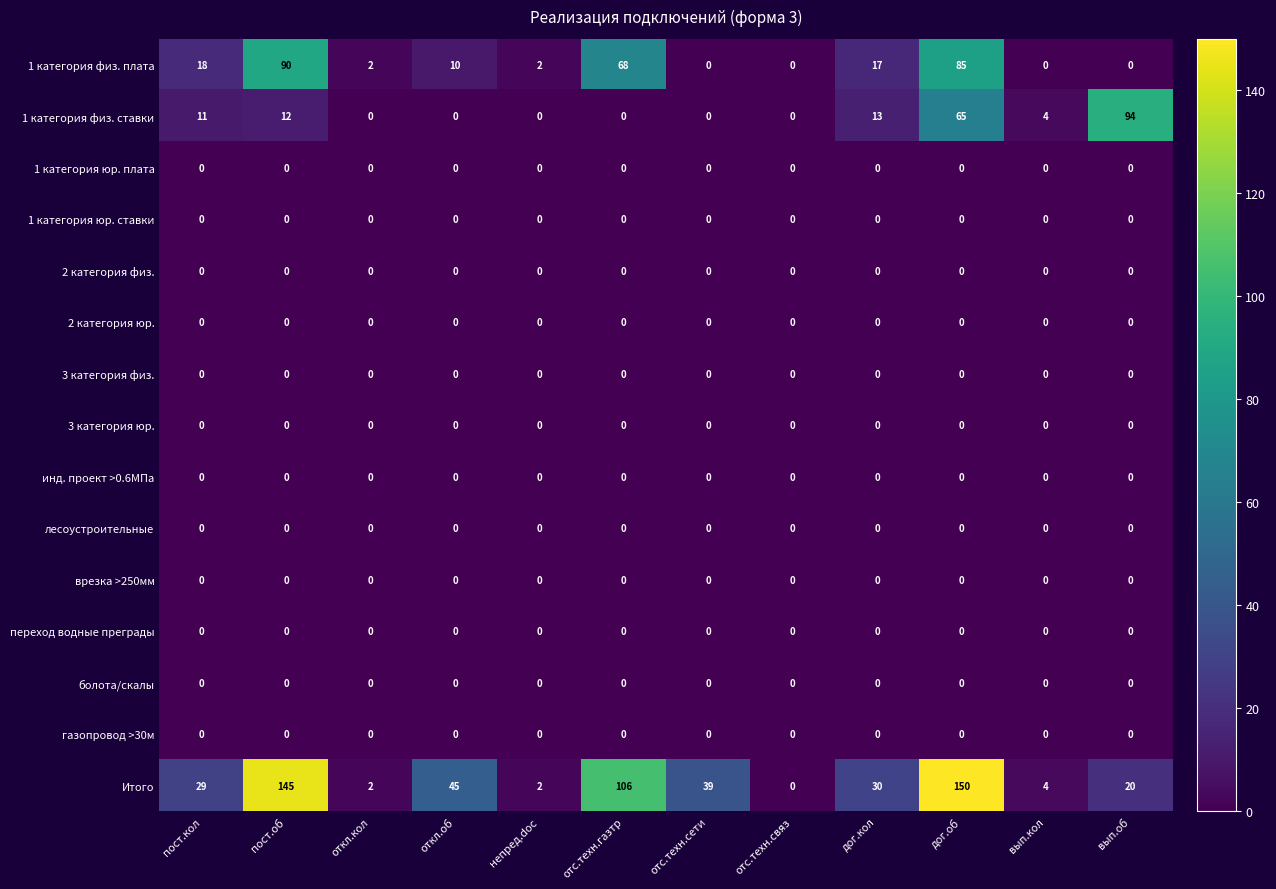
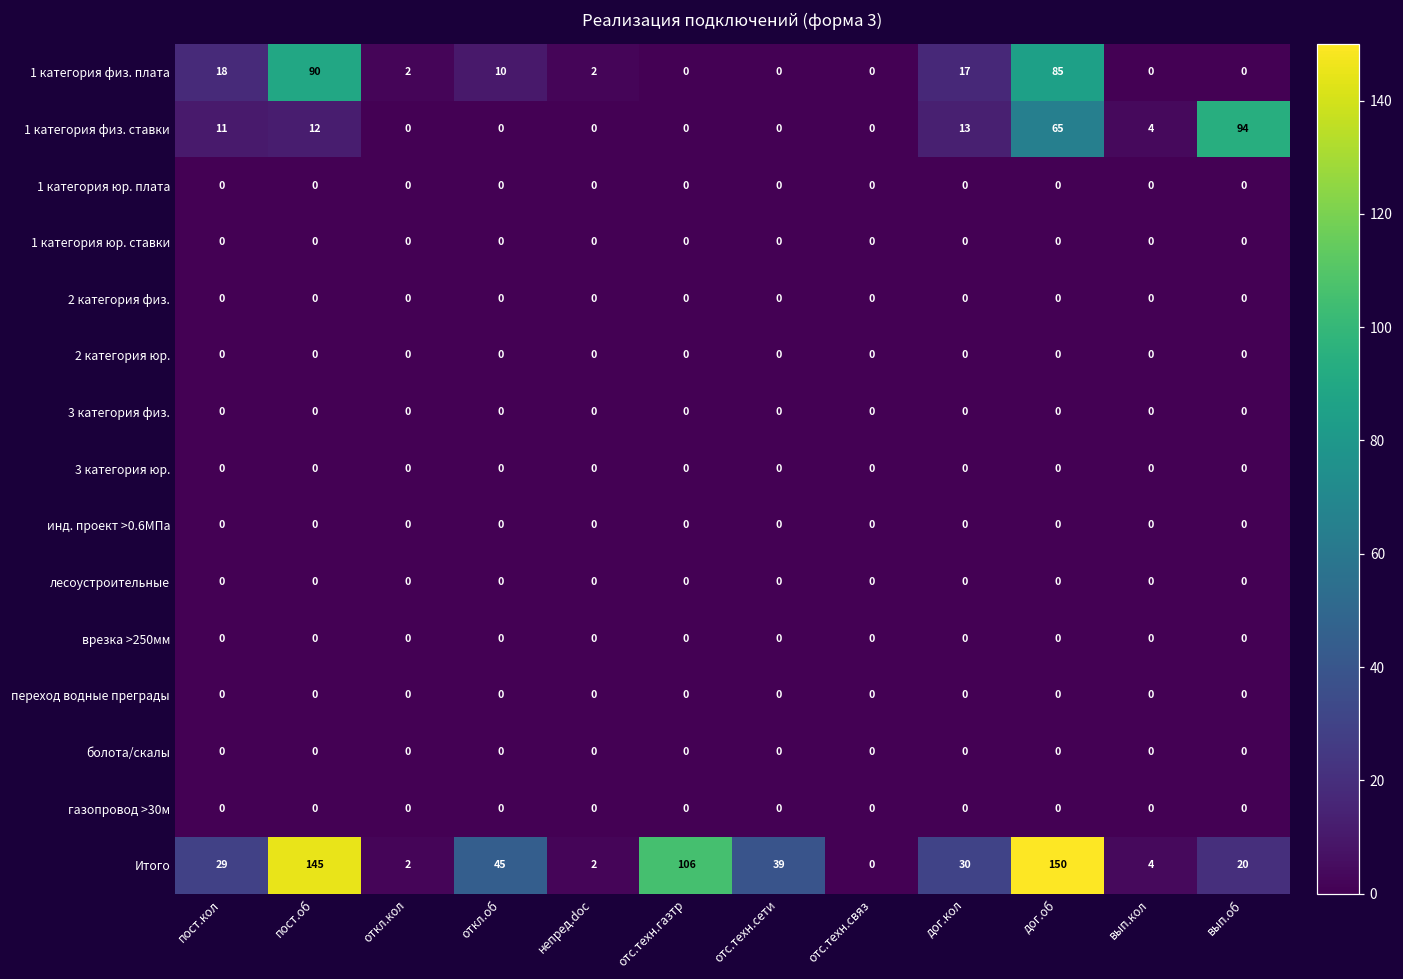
  {
    "1 категория физ. плата": {
      "пост.кол": 18,
      "пост.об": 90,
      "откл.кол": 2,
      "откл.об": 10,
      "непред.doc": 2,
-     "отс.техн.газтр": 68,
+     "отс.техн.газтр": 0,
      "отс.техн.сети": 0,
      "отс.техн.связ": 0,
      "дог.кол": 17,
      "дог.об": 85,
      "вып.кол": 0,
      "вып.об": 0
    },
    "1 категория физ. ставки": {
      "пост.кол": 11,
      "пост.об": 12,
      "откл.кол": 0,
      "откл.об": 0,
      "непред.doc": 0,
      "отс.техн.газтр": 0,
      "отс.техн.сети": 0,
      "отс.техн.связ": 0,
      "дог.кол": 13,
      "дог.об": 65,
      "вып.кол": 4,
      "вып.об": 94
    },
    "1 категория юр. плата": {
      "пост.кол": 0,
      "пост.об": 0,
      "откл.кол": 0,
      "откл.об": 0,
      "непред.doc": 0,
      "отс.техн.газтр": 0,
      "отс.техн.сети": 0,
      "отс.техн.связ": 0,
      "дог.кол": 0,
      "дог.об": 0,
      "вып.кол": 0,
      "вып.об": 0
    },
    "1 категория юр. ставки": {
      "пост.кол": 0,
      "пост.об": 0,
      "откл.кол": 0,
      "откл.об": 0,
      "непред.doc": 0,
      "отс.техн.газтр": 0,
      "отс.техн.сети": 0,
      "отс.техн.связ": 0,
      "дог.кол": 0,
      "дог.об": 0,
      "вып.кол": 0,
      "вып.об": 0
    },
    "2 категория физ.": {
      "пост.кол": 0,
      "пост.об": 0,
      "откл.кол": 0,
      "откл.об": 0,
      "непред.doc": 0,
      "отс.техн.газтр": 0,
      "отс.техн.сети": 0,
      "отс.техн.связ": 0,
      "дог.кол": 0,
      "дог.об": 0,
      "вып.кол": 0,
      "вып.об": 0
    },
    "2 категория юр.": {
      "пост.кол": 0,
      "пост.об": 0,
      "откл.кол": 0,
      "откл.об": 0,
      "непред.doc": 0,
      "отс.техн.газтр": 0,
      "отс.техн.сети": 0,
      "отс.техн.связ": 0,
      "дог.кол": 0,
      "дог.об": 0,
      "вып.кол": 0,
      "вып.об": 0
    },
    "3 категория физ.": {
      "пост.кол": 0,
      "пост.об": 0,
      "откл.кол": 0,
      "откл.об": 0,
      "непред.doc": 0,
      "отс.техн.газтр": 0,
      "отс.техн.сети": 0,
      "отс.техн.связ": 0,
      "дог.кол": 0,
      "дог.об": 0,
      "вып.кол": 0,
      "вып.об": 0
    },
    "3 категория юр.": {
      "пост.кол": 0,
      "пост.об": 0,
      "откл.кол": 0,
      "откл.об": 0,
      "непред.doc": 0,
      "отс.техн.газтр": 0,
      "отс.техн.сети": 0,
      "отс.техн.связ": 0,
      "дог.кол": 0,
      "дог.об": 0,
      "вып.кол": 0,
      "вып.об": 0
    },
    "инд. проект >0.6МПа": {
      "пост.кол": 0,
      "пост.об": 0,
      "откл.кол": 0,
      "откл.об": 0,
      "непред.doc": 0,
      "отс.техн.газтр": 0,
      "отс.техн.сети": 0,
      "отс.техн.связ": 0,
      "дог.кол": 0,
      "дог.об": 0,
      "вып.кол": 0,
      "вып.об": 0
    },
    "лесоустроительные": {
      "пост.кол": 0,
      "пост.об": 0,
      "откл.кол": 0,
      "откл.об": 0,
      "непред.doc": 0,
      "отс.техн.газтр": 0,
      "отс.техн.сети": 0,
      "отс.техн.связ": 0,
      "дог.кол": 0,
      "дог.об": 0,
      "вып.кол": 0,
      "вып.об": 0
    },
    "врезка >250мм": {
      "пост.кол": 0,
      "пост.об": 0,
      "откл.кол": 0,
      "откл.об": 0,
      "непред.doc": 0,
      "отс.техн.газтр": 0,
      "отс.техн.сети": 0,
      "отс.техн.связ": 0,
      "дог.кол": 0,
      "дог.об": 0,
      "вып.кол": 0,
      "вып.об": 0
    },
    "переход водные преграды": {
      "пост.кол": 0,
      "пост.об": 0,
      "откл.кол": 0,
      "откл.об": 0,
      "непред.doc": 0,
      "отс.техн.газтр": 0,
      "отс.техн.сети": 0,
      "отс.техн.связ": 0,
      "дог.кол": 0,
      "дог.об": 0,
      "вып.кол": 0,
      "вып.об": 0
    },
    "болота/скалы": {
      "пост.кол": 0,
      "пост.об": 0,
      "откл.кол": 0,
      "откл.об": 0,
      "непред.doc": 0,
      "отс.техн.газтр": 0,
      "отс.техн.сети": 0,
      "отс.техн.связ": 0,
      "дог.кол": 0,
      "дог.об": 0,
      "вып.кол": 0,
      "вып.об": 0
    },
    "газопровод >30м": {
      "пост.кол": 0,
      "пост.об": 0,
      "откл.кол": 0,
      "откл.об": 0,
      "непред.doc": 0,
      "отс.техн.газтр": 0,
      "отс.техн.сети": 0,
      "отс.техн.связ": 0,
      "дог.кол": 0,
      "дог.об": 0,
      "вып.кол": 0,
      "вып.об": 0
    },
    "Итого": {
      "пост.кол": 29,
      "пост.об": 145,
      "откл.кол": 2,
      "откл.об": 45,
      "непред.doc": 2,
      "отс.техн.газтр": 106,
      "отс.техн.сети": 39,
      "отс.техн.связ": 0,
      "дог.кол": 30,
      "дог.об": 150,
      "вып.кол": 4,
      "вып.об": 20
    }
  }
